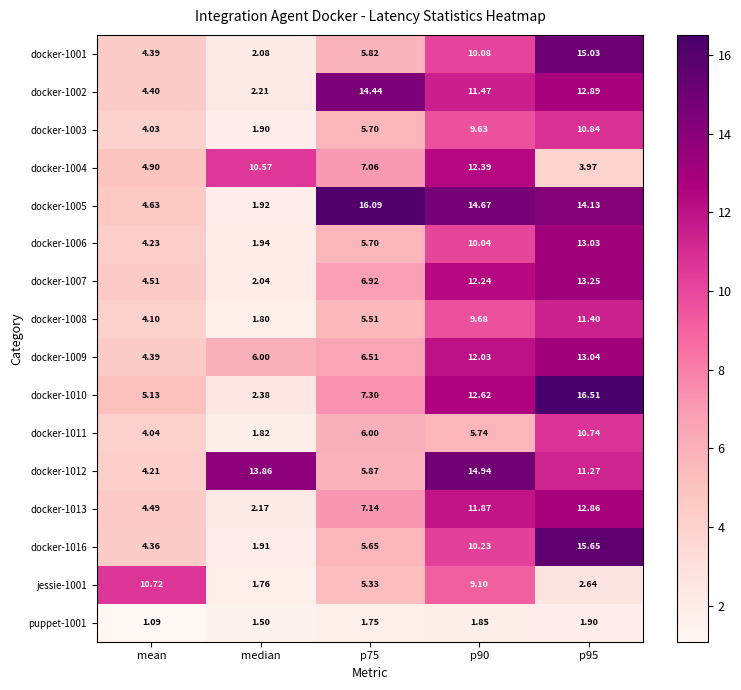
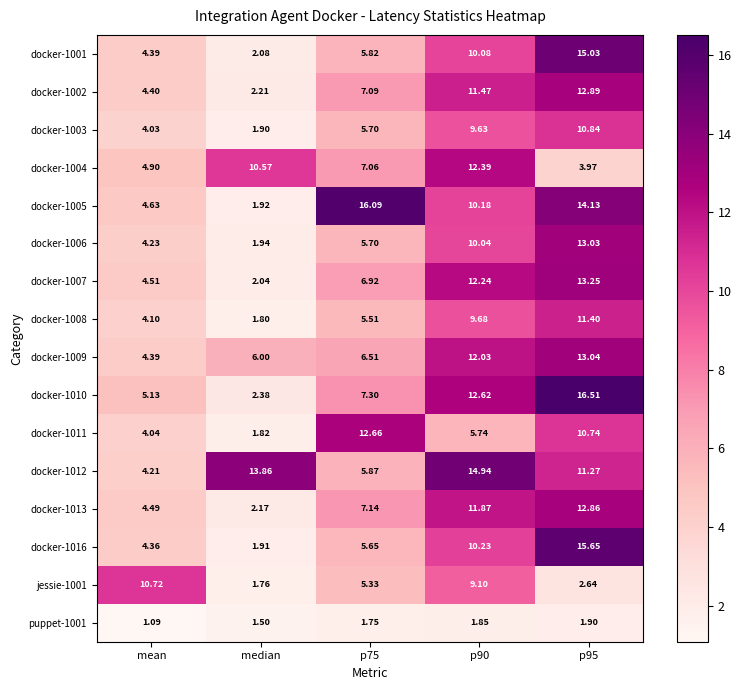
  {
    "docker-1001": {
      "mean": 4.39,
      "median": 2.08,
      "p75": 5.82,
      "p90": 10.08,
      "p95": 15.03
    },
    "docker-1002": {
      "mean": 4.40,
      "median": 2.21,
-     "p75": 14.44,
+     "p75": 7.09,
      "p90": 11.47,
      "p95": 12.89
    },
    "docker-1003": {
      "mean": 4.03,
      "median": 1.90,
      "p75": 5.70,
      "p90": 9.63,
      "p95": 10.84
    },
    "docker-1004": {
      "mean": 4.90,
      "median": 10.57,
      "p75": 7.06,
      "p90": 12.39,
      "p95": 3.97
    },
    "docker-1005": {
      "mean": 4.63,
      "median": 1.92,
      "p75": 16.09,
-     "p90": 14.67,
+     "p90": 10.18,
      "p95": 14.13
    },
    "docker-1006": {
      "mean": 4.23,
      "median": 1.94,
      "p75": 5.70,
      "p90": 10.04,
      "p95": 13.03
    },
    "docker-1007": {
      "mean": 4.51,
      "median": 2.04,
      "p75": 6.92,
      "p90": 12.24,
      "p95": 13.25
    },
    "docker-1008": {
      "mean": 4.10,
      "median": 1.80,
      "p75": 5.51,
      "p90": 9.68,
      "p95": 11.40
    },
    "docker-1009": {
      "mean": 4.39,
      "median": 6.00,
      "p75": 6.51,
      "p90": 12.03,
      "p95": 13.04
    },
    "docker-1010": {
      "mean": 5.13,
      "median": 2.38,
      "p75": 7.30,
      "p90": 12.62,
      "p95": 16.51
    },
    "docker-1011": {
      "mean": 4.04,
      "median": 1.82,
-     "p75": 6.00,
+     "p75": 12.66,
      "p90": 5.74,
      "p95": 10.74
    },
    "docker-1012": {
      "mean": 4.21,
      "median": 13.86,
      "p75": 5.87,
      "p90": 14.94,
      "p95": 11.27
    },
    "docker-1013": {
      "mean": 4.49,
      "median": 2.17,
      "p75": 7.14,
      "p90": 11.87,
      "p95": 12.86
    },
    "docker-1016": {
      "mean": 4.36,
      "median": 1.91,
      "p75": 5.65,
      "p90": 10.23,
      "p95": 15.65
    },
    "jessie-1001": {
      "mean": 10.72,
      "median": 1.76,
      "p75": 5.33,
      "p90": 9.10,
      "p95": 2.64
    },
    "puppet-1001": {
      "mean": 1.09,
      "median": 1.50,
      "p75": 1.75,
      "p90": 1.85,
      "p95": 1.90
    }
  }
